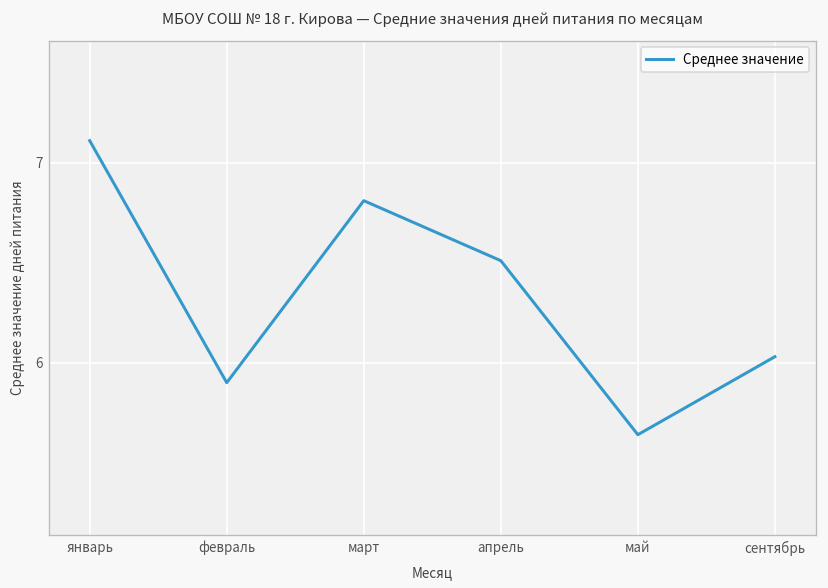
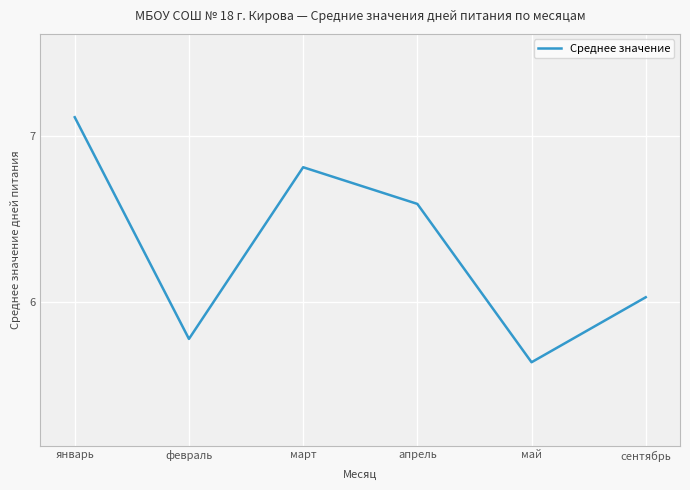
  {
    "январь": 7.11,
-   "февраль": 5.90,
+   "февраль": 5.78,
    "март": 6.81,
-   "апрель": 6.51,
+   "апрель": 6.59,
    "май": 5.64,
    "сентябрь": 6.03
  }
